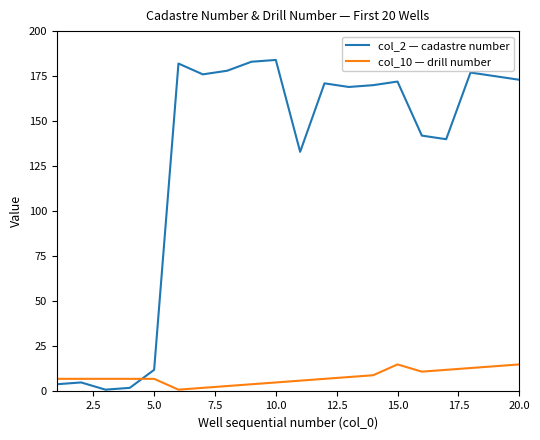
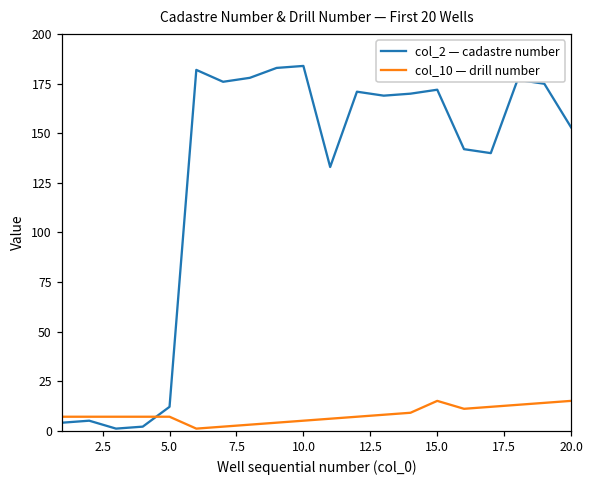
  {
    "col_2 — cadastre number": {
      "5.0": 12,
      "10.0": 184,
      "15.0": 172,
-     "20.0": 173
+     "20.0": 153
    },
    "col_10 — drill number": {
      "5.0": 7,
      "10.0": 5,
      "15.0": 15,
      "20.0": 15
    }
  }
